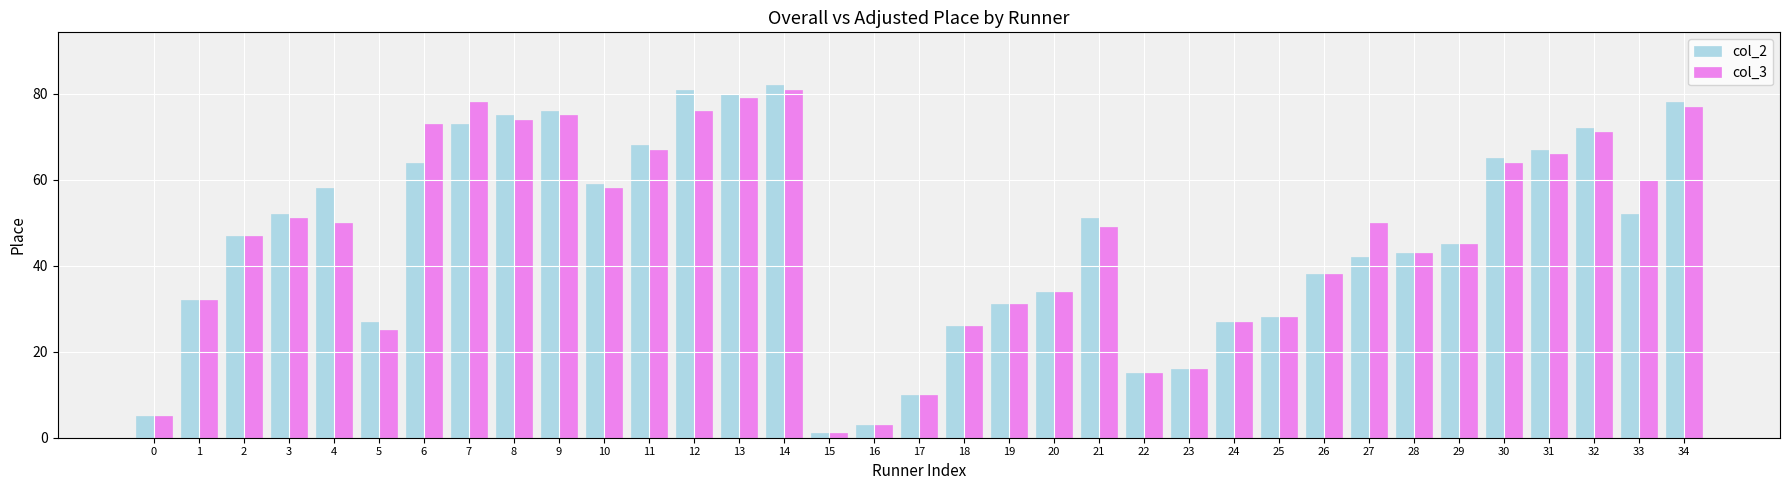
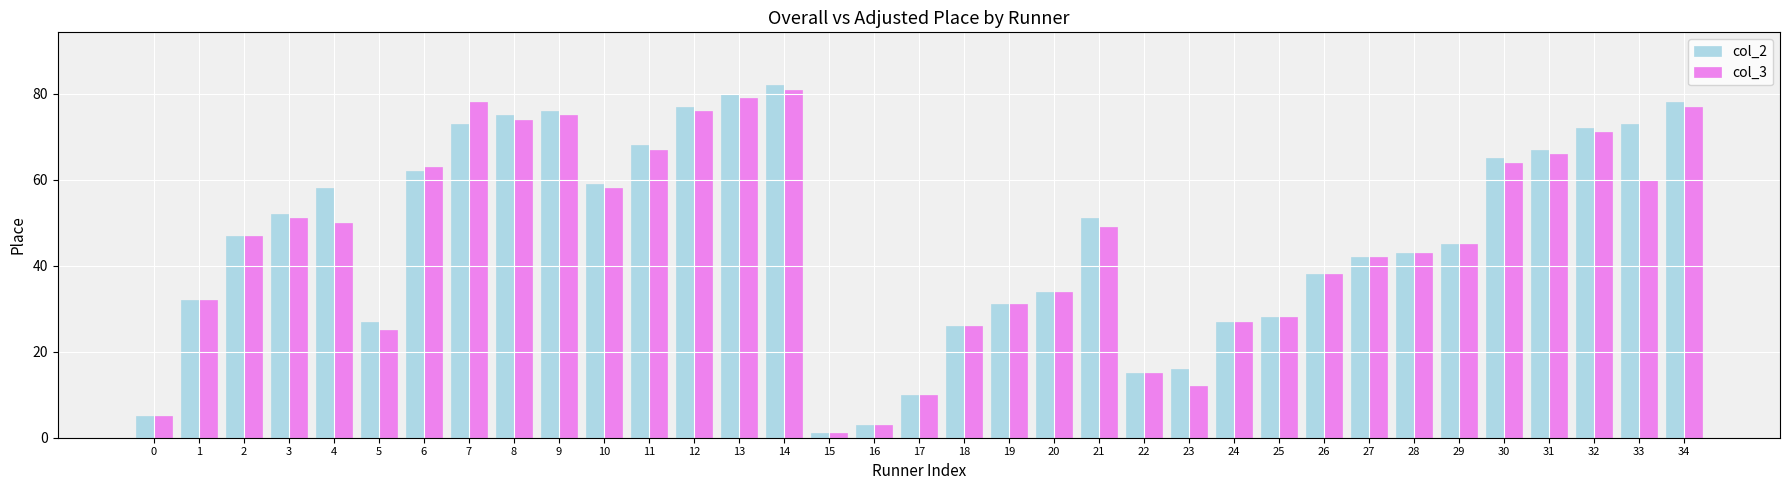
  {
    "col_2": {
      "0": 5,
      "1": 32,
      "2": 47,
      "3": 52,
      "4": 58,
      "5": 27,
-     "6": 64,
+     "6": 62,
      "7": 73,
      "8": 75,
      "9": 76,
      "10": 59,
      "11": 68,
-     "12": 81,
+     "12": 77,
      "13": 80,
      "14": 82,
      "15": 1,
      "16": 3,
      "17": 10,
      "18": 26,
      "19": 31,
      "20": 34,
      "21": 51,
      "22": 15,
      "23": 16,
      "24": 27,
      "25": 28,
      "26": 38,
      "27": 42,
      "28": 43,
      "29": 45,
      "30": 65,
      "31": 67,
      "32": 72,
-     "33": 52,
+     "33": 73,
      "34": 78
    },
    "col_3": {
      "0": 5,
      "1": 32,
      "2": 47,
      "3": 51,
      "4": 50,
      "5": 25,
-     "6": 73,
+     "6": 63,
      "7": 78,
      "8": 74,
      "9": 75,
      "10": 58,
      "11": 67,
      "12": 76,
      "13": 79,
      "14": 81,
      "15": 1,
      "16": 3,
      "17": 10,
      "18": 26,
      "19": 31,
      "20": 34,
      "21": 49,
      "22": 15,
-     "23": 16,
+     "23": 12,
      "24": 27,
      "25": 28,
      "26": 38,
-     "27": 50,
+     "27": 42,
      "28": 43,
      "29": 45,
      "30": 64,
      "31": 66,
      "32": 71,
      "33": 60,
      "34": 77
    }
  }
